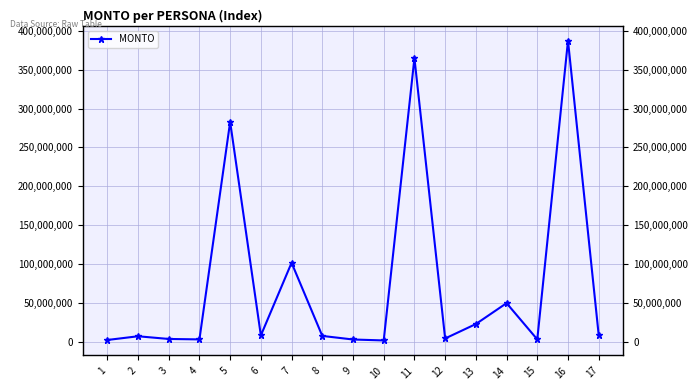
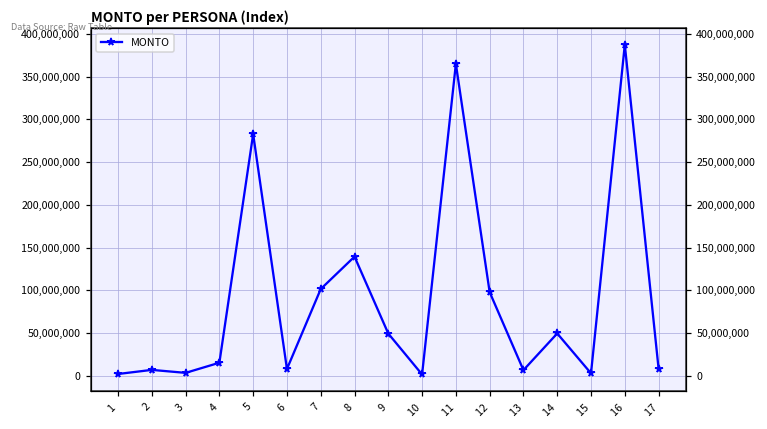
  {
    "1": "0",
    "2": "10,000,000",
    "3": "0",
-   "4": "0",
+   "4": "20,000,000",
    "5": "280,000,000",
    "6": "10,000,000",
    "7": "100,000,000",
-   "8": "10,000,000",
-   "9": "0",
+   "8": "140,000,000",
+   "9": "50,000,000",
    "10": "0",
    "11": "360,000,000",
-   "12": "0",
-   "13": "20,000,000",
+   "12": "100,000,000",
+   "13": "10,000,000",
    "14": "50,000,000",
    "15": "0",
    "16": "390,000,000",
    "17": "10,000,000"
  }
